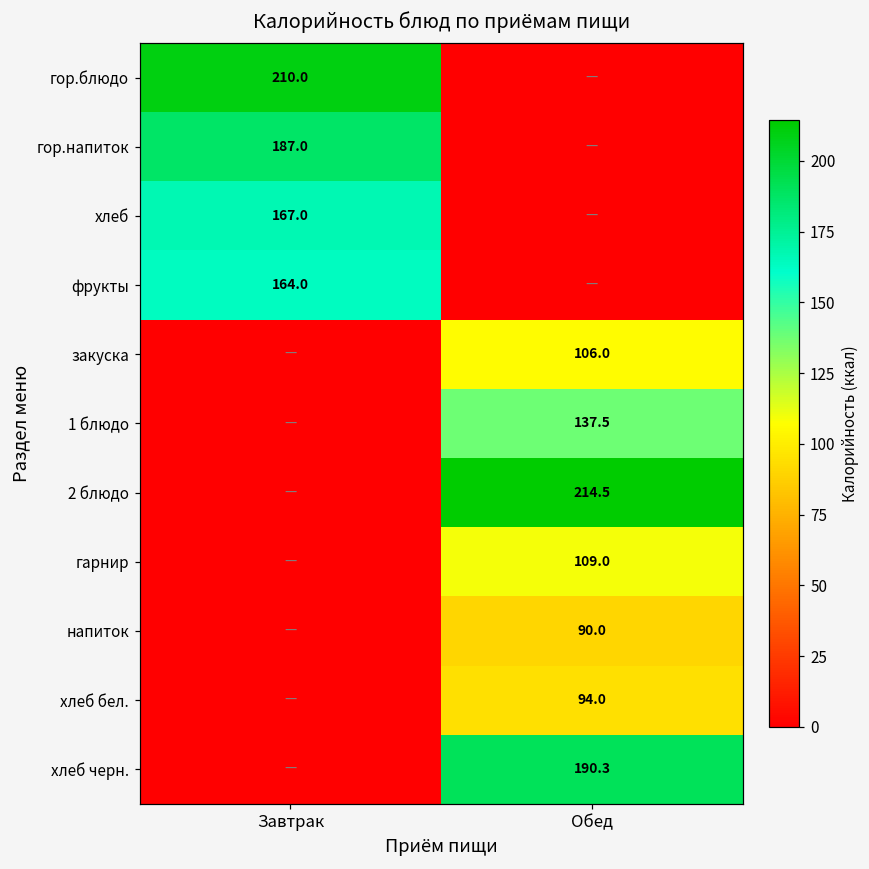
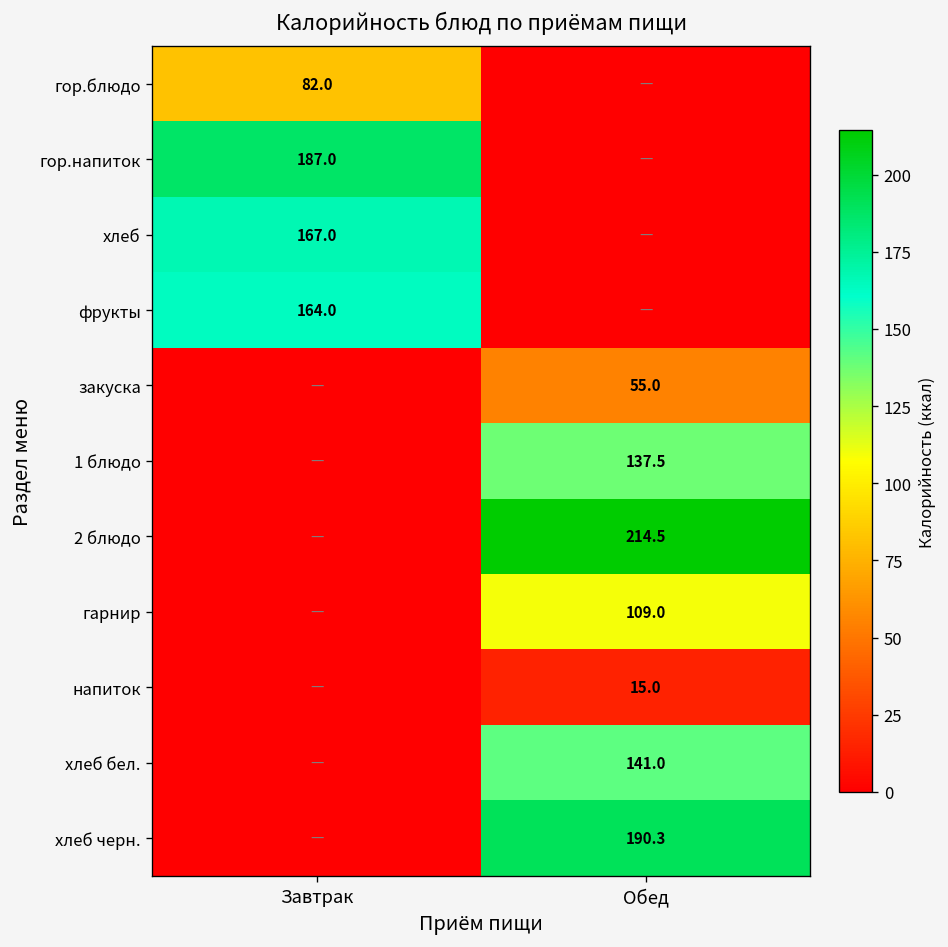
  {
    "гор.блюдо": {
-     "Завтрак": 210.0
+     "Завтрак": 82.0
    },
    "гор.напиток": {
      "Завтрак": 187.0
    },
    "хлеб": {
      "Завтрак": 167.0
    },
    "фрукты": {
      "Завтрак": 164.0
    },
    "закуска": {
-     "Обед": 106.0
+     "Обед": 55.0
    },
    "1 блюдо": {
      "Обед": 137.5
    },
    "2 блюдо": {
      "Обед": 214.5
    },
    "гарнир": {
      "Обед": 109.0
    },
    "напиток": {
-     "Обед": 90.0
+     "Обед": 15.0
    },
    "хлеб бел.": {
-     "Обед": 94.0
+     "Обед": 141.0
    },
    "хлеб черн.": {
      "Обед": 190.3
    }
  }
